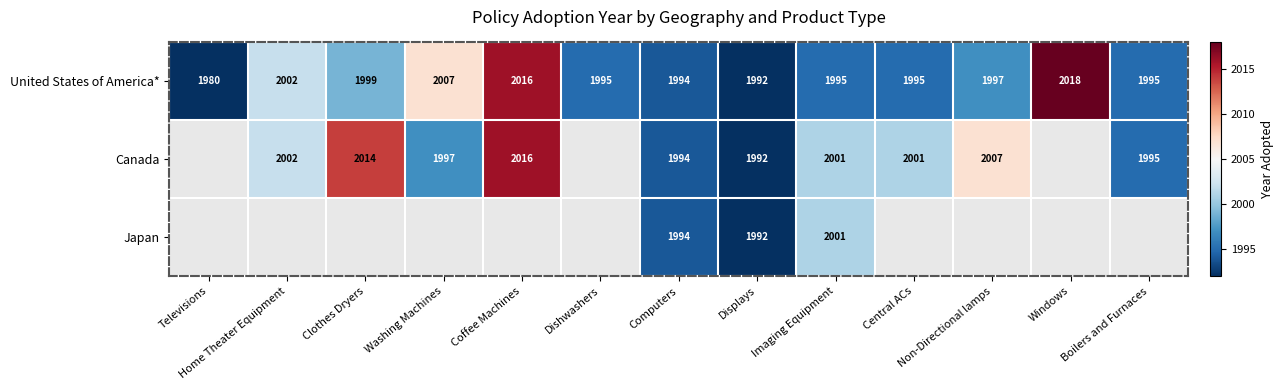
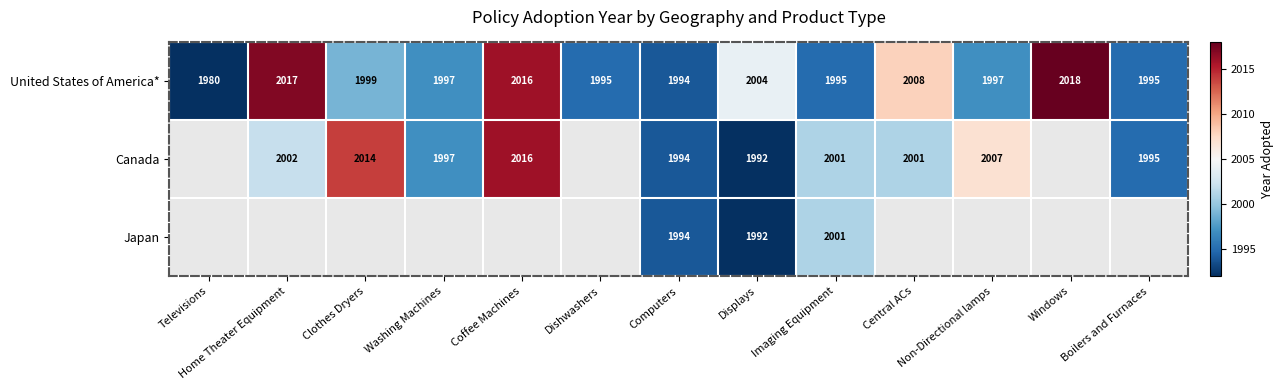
  {
    "United States of America*": {
      "Televisions": 1980,
-     "Home Theater Equipment": 2002,
+     "Home Theater Equipment": 2017,
      "Clothes Dryers": 1999,
-     "Washing Machines": 2007,
+     "Washing Machines": 1997,
      "Coffee Machines": 2016,
      "Dishwashers": 1995,
      "Computers": 1994,
-     "Displays": 1992,
+     "Displays": 2004,
      "Imaging Equipment": 1995,
-     "Central ACs": 1995,
+     "Central ACs": 2008,
      "Non-Directional lamps": 1997,
      "Windows": 2018,
      "Boilers and Furnaces": 1995
    },
    "Canada": {
      "Home Theater Equipment": 2002,
      "Clothes Dryers": 2014,
      "Washing Machines": 1997,
      "Coffee Machines": 2016,
      "Computers": 1994,
      "Displays": 1992,
      "Imaging Equipment": 2001,
      "Central ACs": 2001,
      "Non-Directional lamps": 2007,
      "Boilers and Furnaces": 1995
    },
    "Japan": {
      "Computers": 1994,
      "Displays": 1992,
      "Imaging Equipment": 2001
    }
  }
